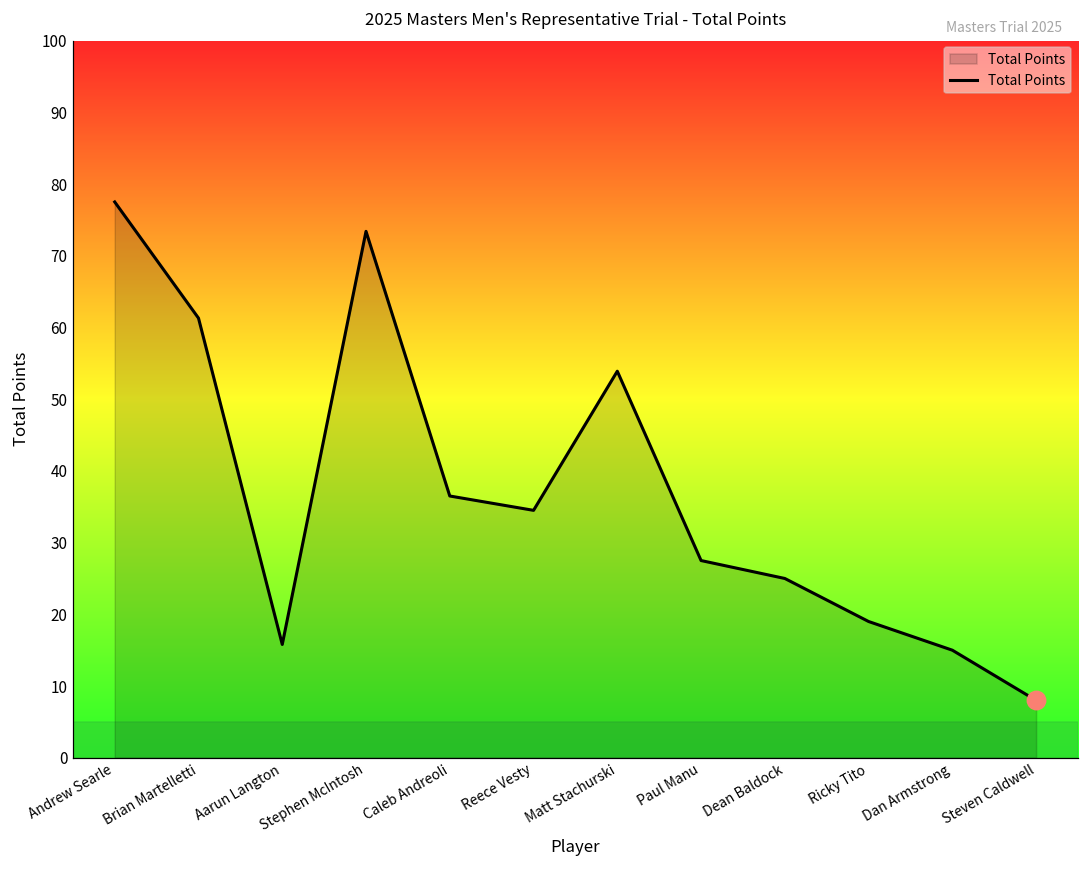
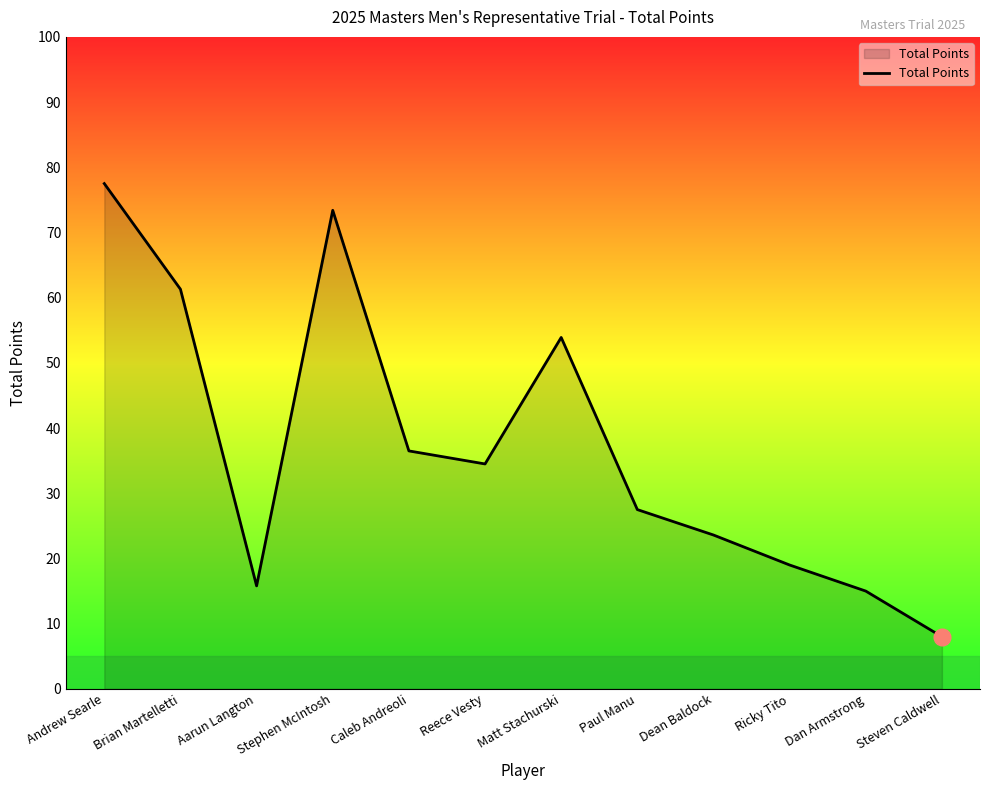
  {
    "Total Points": {
      "Andrew Searle": 78,
      "Brian Martelletti": 61,
      "Aarun Langton": 16,
      "Stephen McIntosh": 73,
      "Caleb Andreoli": 37,
      "Reece Vesty": 35,
      "Matt Stachurski": 54,
      "Paul Manu": 28,
-     "Dean Baldock": 25,
+     "Dean Baldock": 24,
      "Ricky Tito": 19,
      "Dan Armstrong": 15
    }
  }
